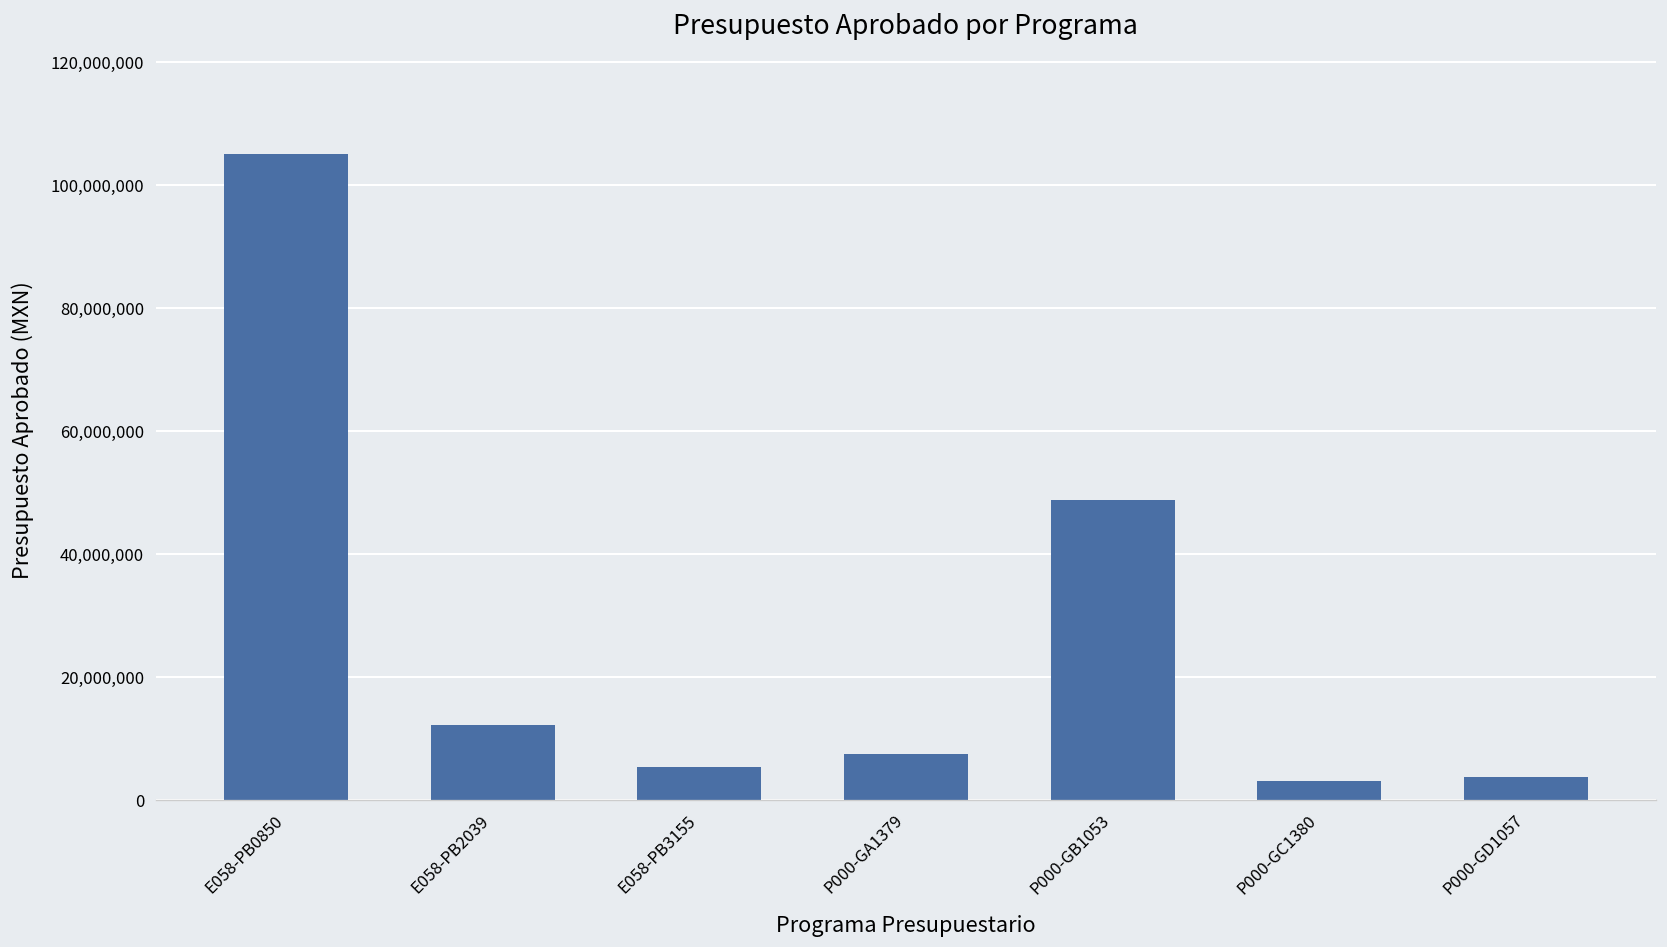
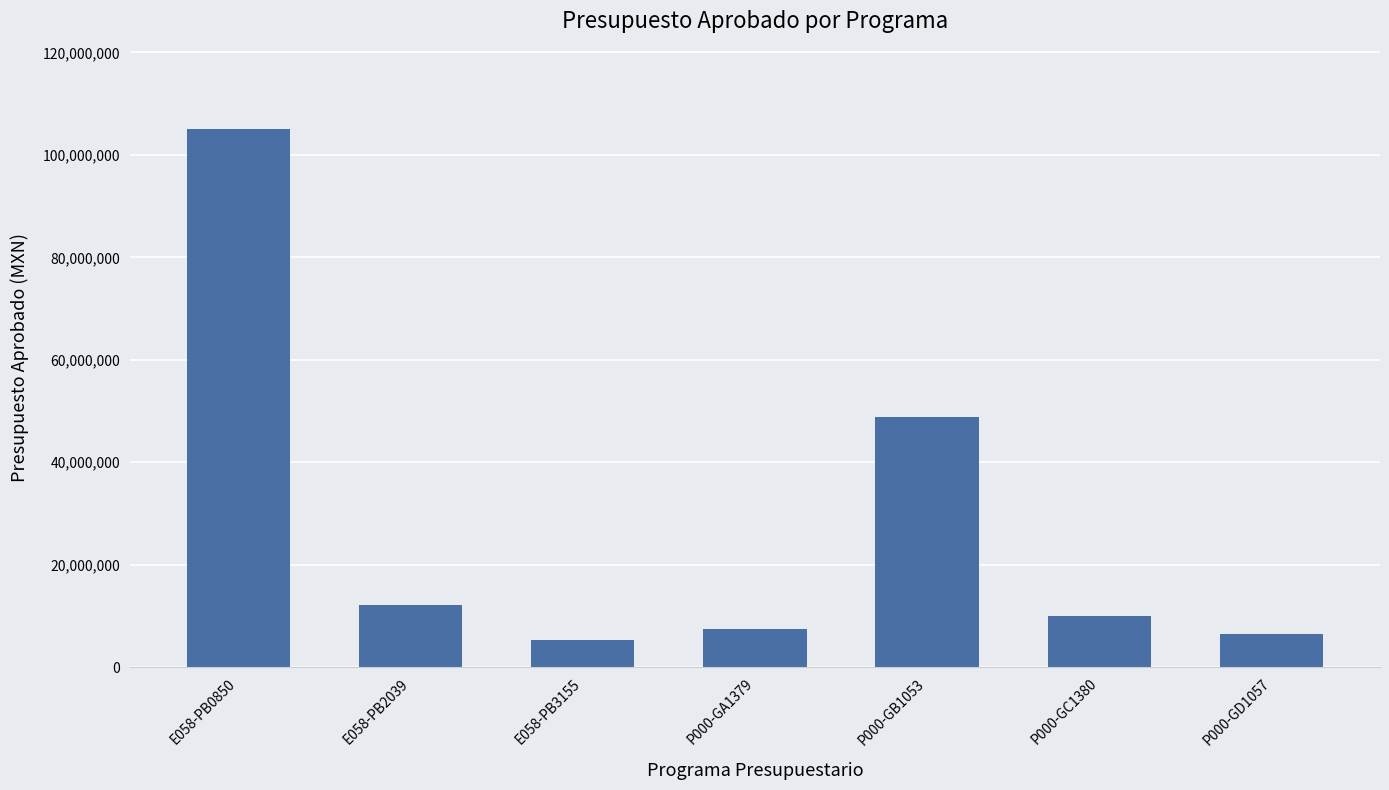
  {
    "E058-PB0850": "105,000,000",
    "E058-PB2039": "12,000,000",
    "E058-PB3155": "5,000,000",
    "P000-GA1379": "7,000,000",
    "P000-GB1053": "49,000,000",
-   "P000-GC1380": "3,000,000",
-   "P000-GD1057": "4,000,000"
+   "P000-GC1380": "10,000,000",
+   "P000-GD1057": "6,000,000"
  }
